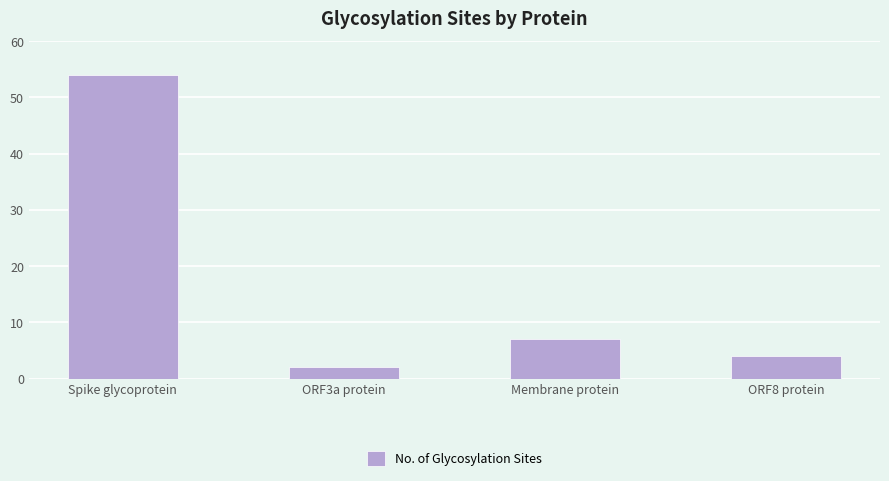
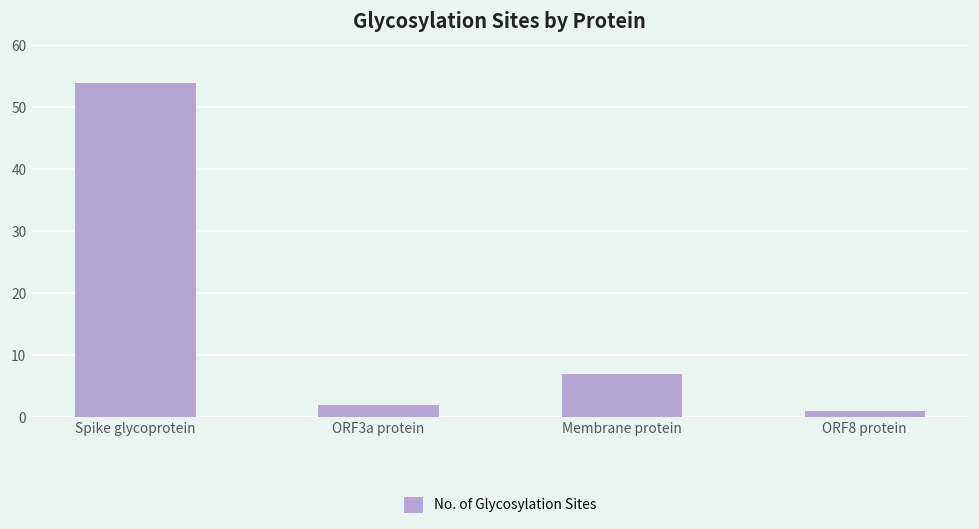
  {
    "Spike glycoprotein": 54,
    "ORF3a protein": 2,
    "Membrane protein": 7,
-   "ORF8 protein": 4
+   "ORF8 protein": 1
  }
